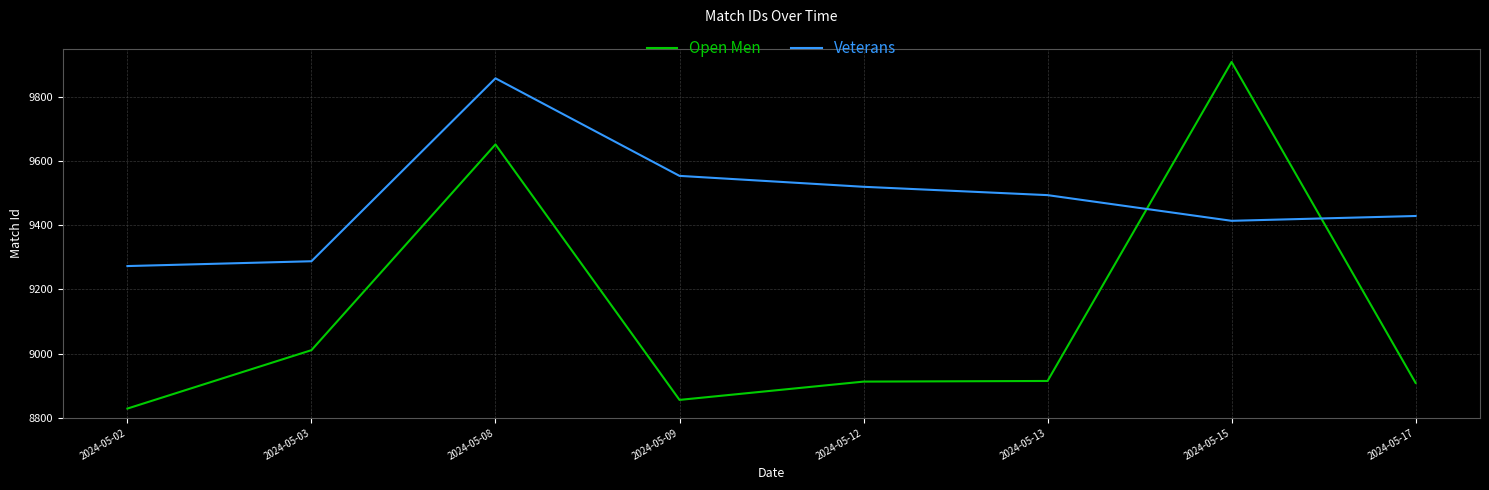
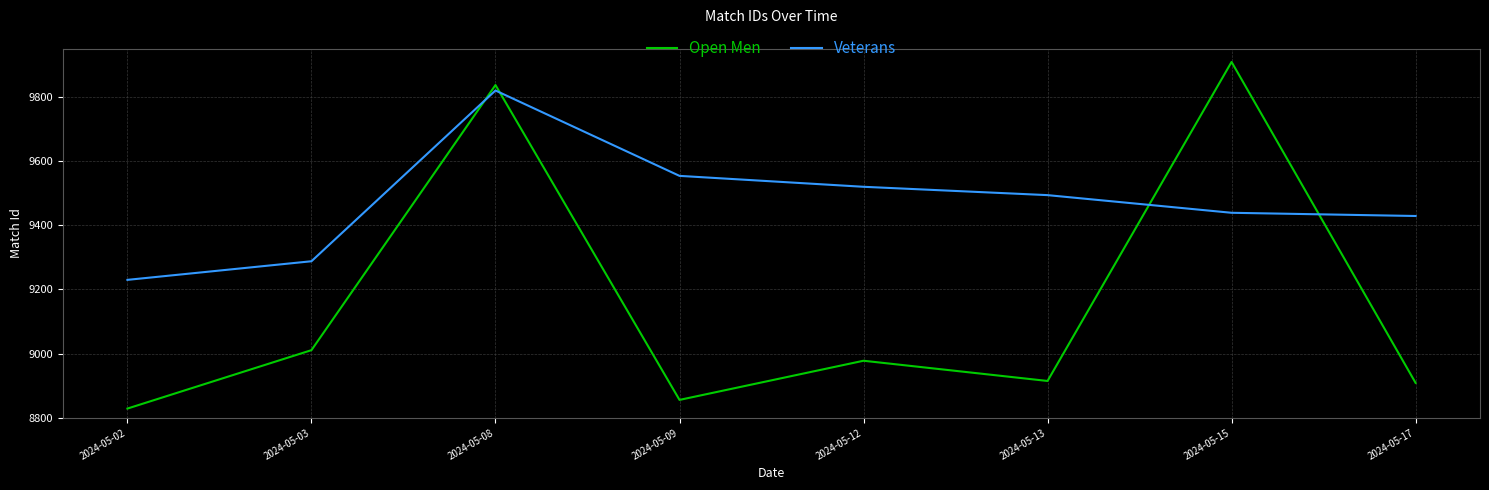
  {
    "Open Men": {
      "2024-05-02": 8830,
      "2024-05-03": 9010,
-     "2024-05-08": 9650,
+     "2024-05-08": 9840,
      "2024-05-09": 8860,
-     "2024-05-12": 8910,
+     "2024-05-12": 8980,
      "2024-05-13": 8920,
      "2024-05-15": 9910,
      "2024-05-17": 8910
    },
    "Veterans": {
-     "2024-05-02": 9270,
+     "2024-05-02": 9230,
      "2024-05-03": 9290,
-     "2024-05-08": 9860,
+     "2024-05-08": 9820,
      "2024-05-09": 9550,
      "2024-05-12": 9520,
      "2024-05-13": 9490,
-     "2024-05-15": 9410,
+     "2024-05-15": 9440,
      "2024-05-17": 9430
    }
  }
